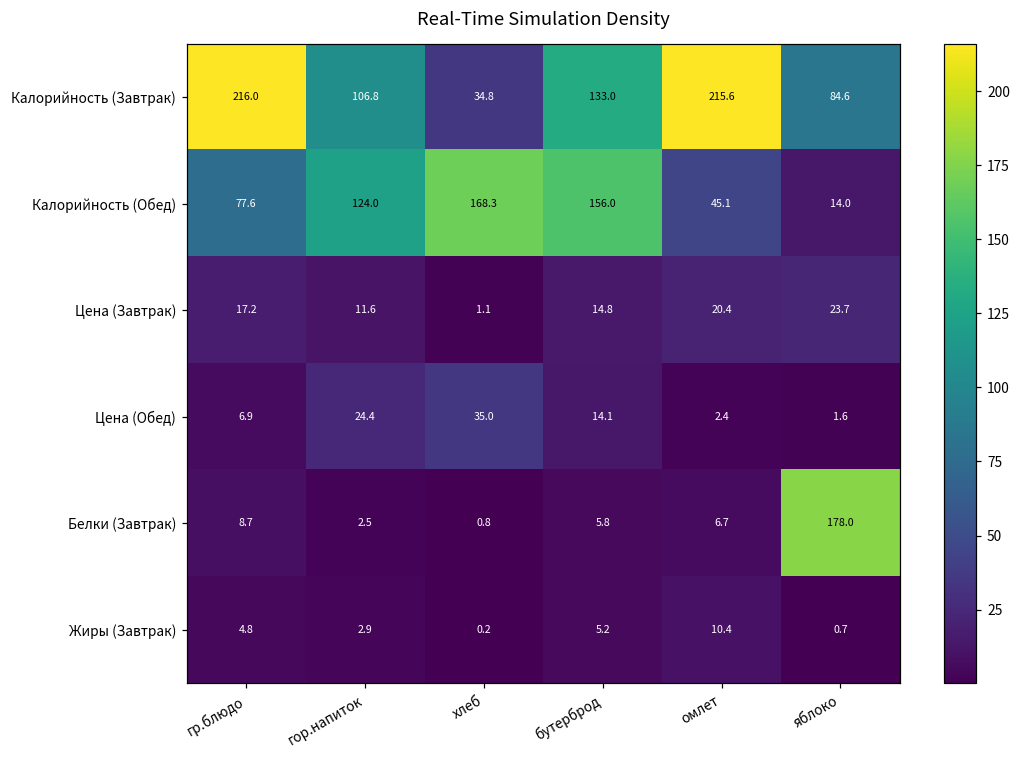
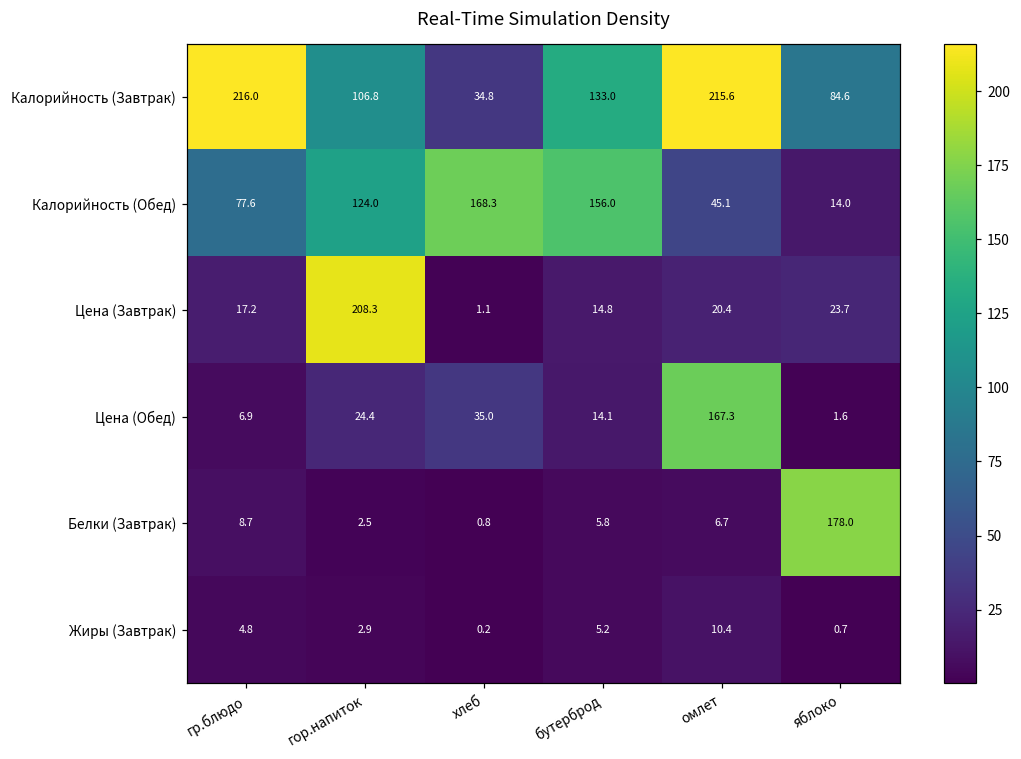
  {
    "Калорийность (Завтрак)": {
      "гр.блюдо": 216.0,
      "гор.напиток": 106.8,
      "хлеб": 34.8,
      "бутерброд": 133.0,
      "омлет": 215.6,
      "яблоко": 84.6
    },
    "Калорийность (Обед)": {
      "гр.блюдо": 77.6,
      "гор.напиток": 124.0,
      "хлеб": 168.3,
      "бутерброд": 156.0,
      "омлет": 45.1,
      "яблоко": 14.0
    },
    "Цена (Завтрак)": {
      "гр.блюдо": 17.2,
-     "гор.напиток": 11.6,
+     "гор.напиток": 208.3,
      "хлеб": 1.1,
      "бутерброд": 14.8,
      "омлет": 20.4,
      "яблоко": 23.7
    },
    "Цена (Обед)": {
      "гр.блюдо": 6.9,
      "гор.напиток": 24.4,
      "хлеб": 35.0,
      "бутерброд": 14.1,
-     "омлет": 2.4,
+     "омлет": 167.3,
      "яблоко": 1.6
    },
    "Белки (Завтрак)": {
      "гр.блюдо": 8.7,
      "гор.напиток": 2.5,
      "хлеб": 0.8,
      "бутерброд": 5.8,
      "омлет": 6.7,
      "яблоко": 178.0
    },
    "Жиры (Завтрак)": {
      "гр.блюдо": 4.8,
      "гор.напиток": 2.9,
      "хлеб": 0.2,
      "бутерброд": 5.2,
      "омлет": 10.4,
      "яблоко": 0.7
    }
  }
